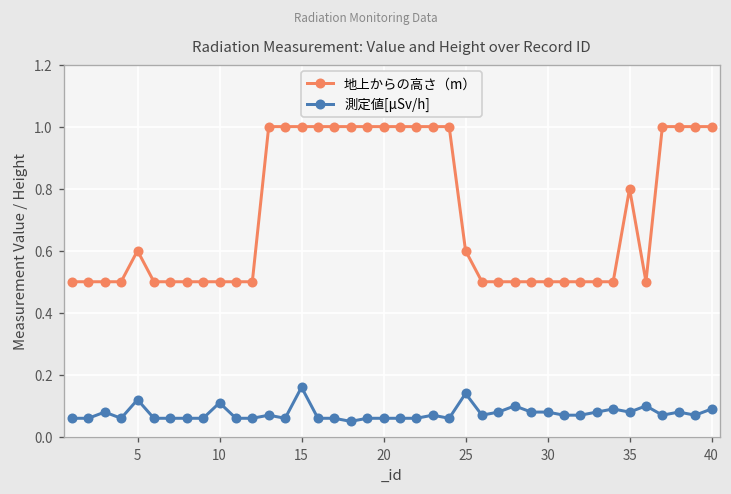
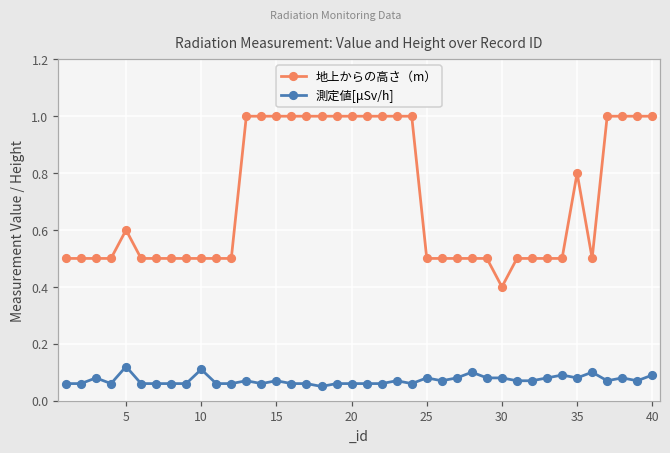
  {
    "地上からの高さ（m）": {
      "5": 0.6,
      "10": 0.5,
      "15": 1.0,
      "20": 1.0,
-     "25": 0.6,
-     "30": 0.5,
+     "25": 0.5,
+     "30": 0.4,
      "35": 0.8,
      "40": 1.0
    },
    "測定値[μSv/h]": {
      "5": 0.12,
      "10": 0.11,
-     "15": 0.16,
+     "15": 0.07,
      "20": 0.06,
-     "25": 0.14,
+     "25": 0.08,
      "30": 0.08,
      "35": 0.08,
      "40": 0.09
    }
  }
